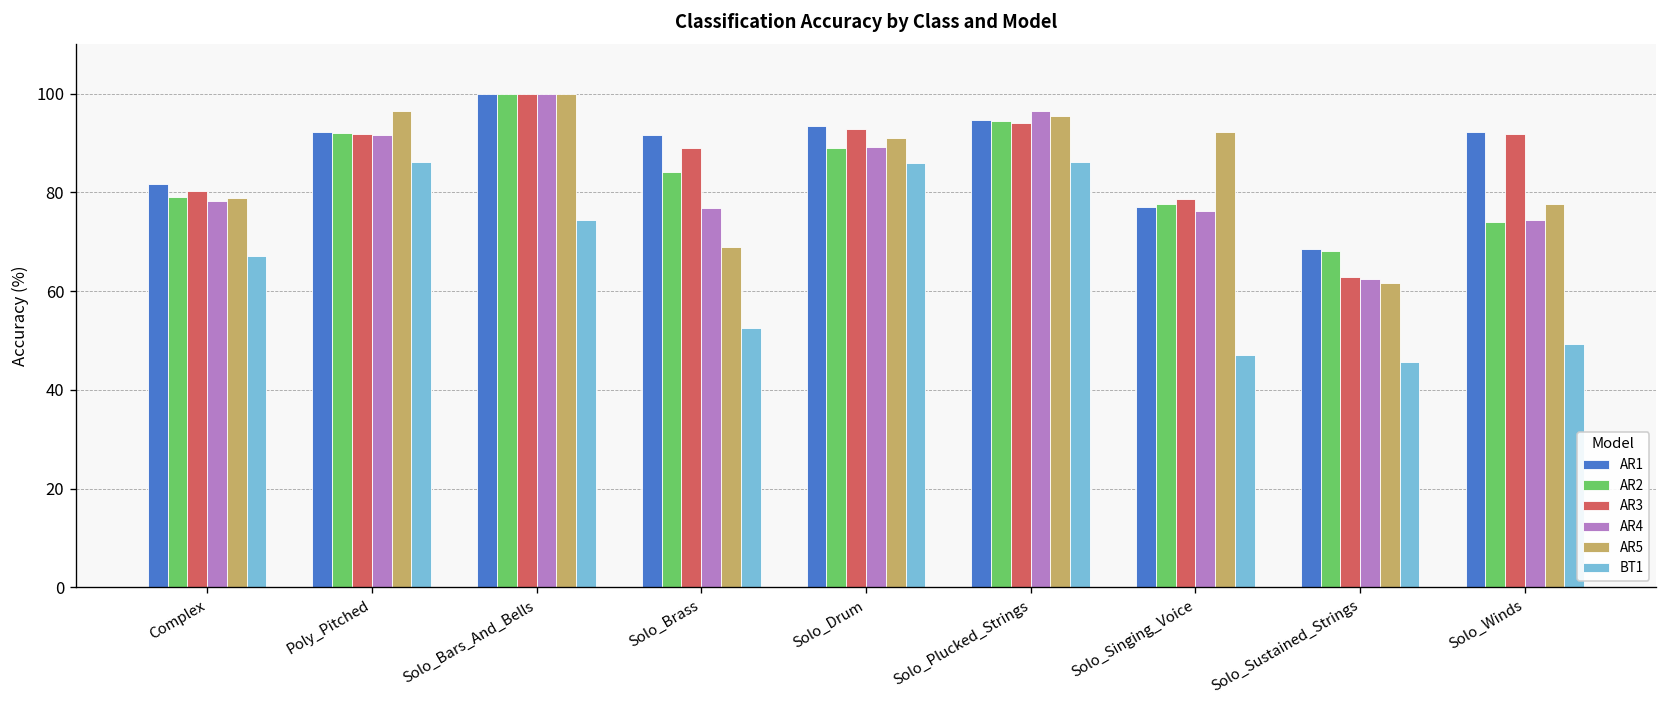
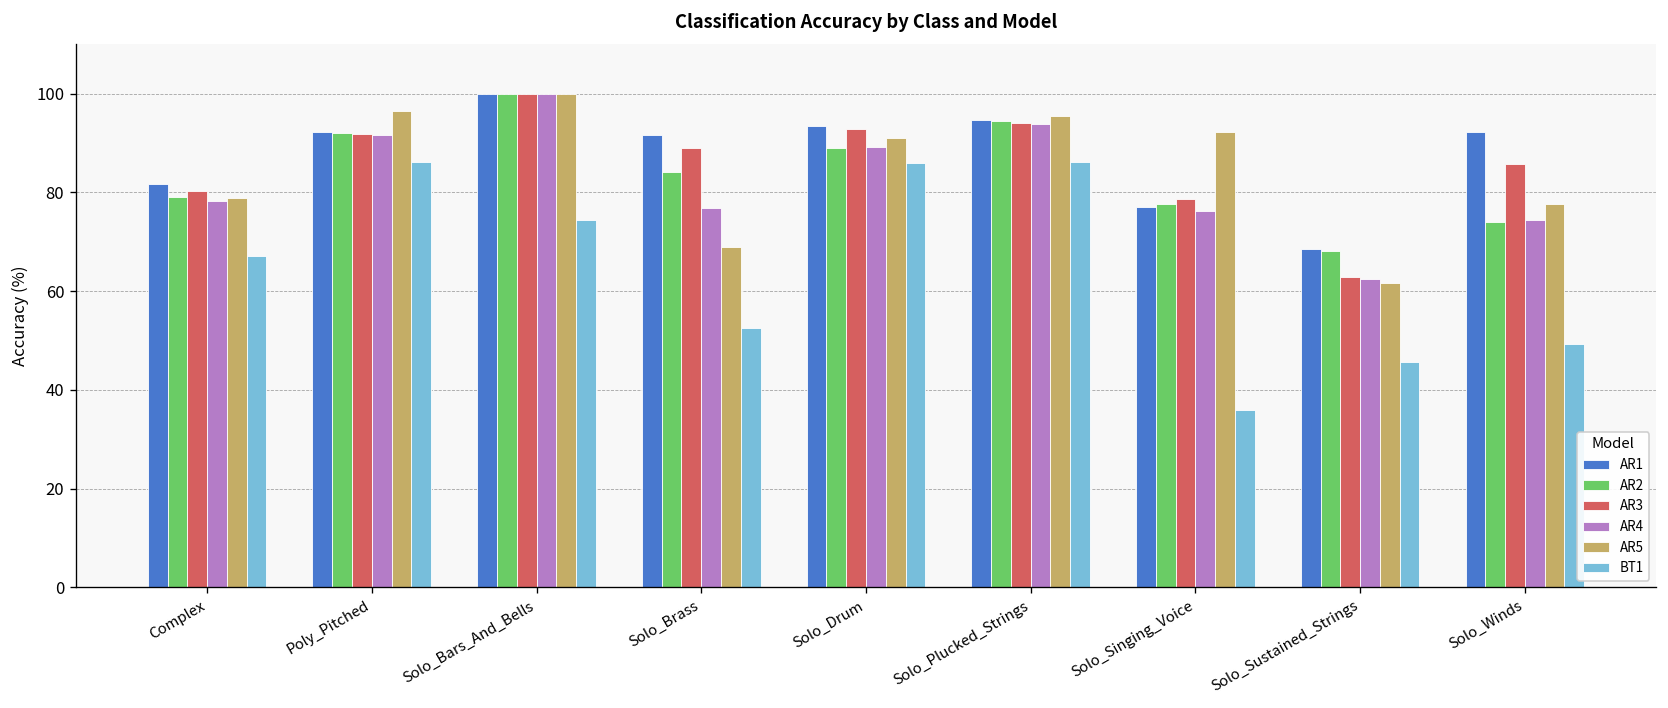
  {
    "AR1": {
      "Complex": 82,
      "Poly_Pitched": 92,
      "Solo_Bars_And_Bells": 100,
      "Solo_Brass": 92,
      "Solo_Drum": 93,
      "Solo_Plucked_Strings": 95,
      "Solo_Singing_Voice": 77,
      "Solo_Sustained_Strings": 69,
      "Solo_Winds": 92
    },
    "AR2": {
      "Complex": 79,
      "Poly_Pitched": 92,
      "Solo_Bars_And_Bells": 100,
      "Solo_Brass": 84,
      "Solo_Drum": 89,
      "Solo_Plucked_Strings": 94,
      "Solo_Singing_Voice": 78,
      "Solo_Sustained_Strings": 68,
      "Solo_Winds": 74
    },
    "AR3": {
      "Complex": 80,
      "Poly_Pitched": 92,
      "Solo_Bars_And_Bells": 100,
      "Solo_Brass": 89,
      "Solo_Drum": 93,
      "Solo_Plucked_Strings": 94,
      "Solo_Singing_Voice": 79,
      "Solo_Sustained_Strings": 63,
-     "Solo_Winds": 92
+     "Solo_Winds": 86
    },
    "AR4": {
      "Complex": 78,
      "Poly_Pitched": 92,
      "Solo_Bars_And_Bells": 100,
      "Solo_Brass": 77,
      "Solo_Drum": 89,
-     "Solo_Plucked_Strings": 97,
+     "Solo_Plucked_Strings": 94,
      "Solo_Singing_Voice": 76,
      "Solo_Sustained_Strings": 62,
      "Solo_Winds": 74
    },
    "AR5": {
      "Complex": 79,
      "Poly_Pitched": 96,
      "Solo_Bars_And_Bells": 100,
      "Solo_Brass": 69,
      "Solo_Drum": 91,
      "Solo_Plucked_Strings": 96,
      "Solo_Singing_Voice": 92,
      "Solo_Sustained_Strings": 62,
      "Solo_Winds": 78
    },
    "BT1": {
      "Complex": 67,
      "Poly_Pitched": 86,
      "Solo_Bars_And_Bells": 74,
      "Solo_Brass": 52,
      "Solo_Drum": 86,
      "Solo_Plucked_Strings": 86,
-     "Solo_Singing_Voice": 47,
+     "Solo_Singing_Voice": 36,
      "Solo_Sustained_Strings": 46,
      "Solo_Winds": 49
    }
  }
